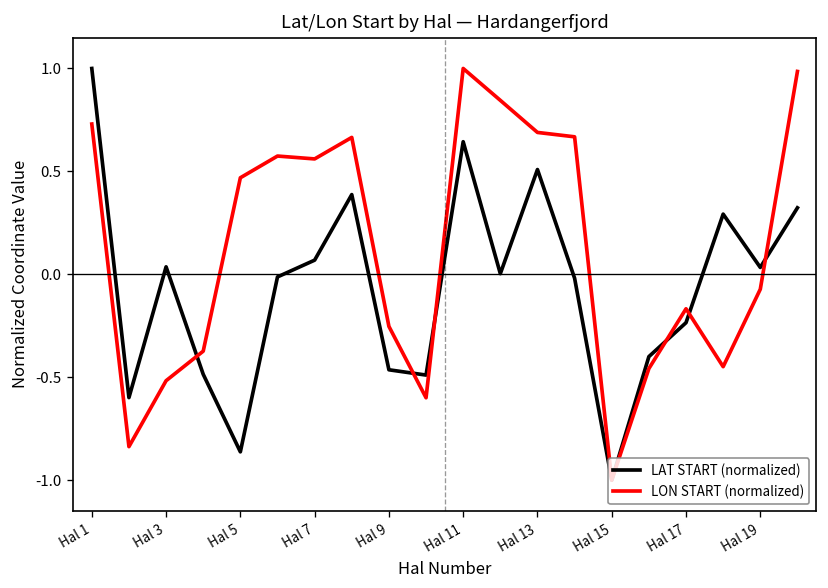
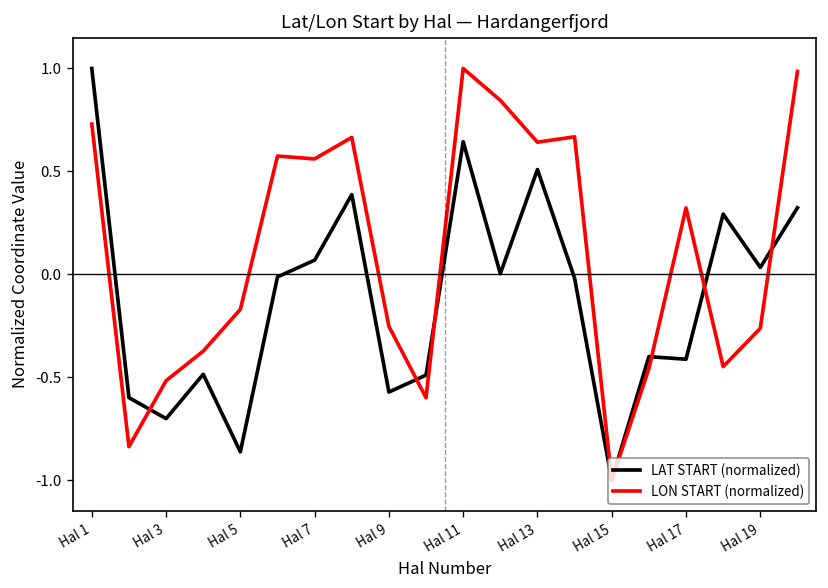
  {
    "LAT START (normalized)": {
      "Hal 1": 1.00,
-     "Hal 3": 0.04,
+     "Hal 3": -0.70,
      "Hal 5": -0.86,
      "Hal 7": 0.07,
-     "Hal 9": -0.46,
+     "Hal 9": -0.57,
      "Hal 11": 0.64,
      "Hal 13": 0.51,
-     "Hal 17": -0.23,
+     "Hal 17": -0.41,
      "Hal 19": 0.03
    },
    "LON START (normalized)": {
      "Hal 1": 0.73,
      "Hal 3": -0.52,
-     "Hal 5": 0.47,
+     "Hal 5": -0.17,
      "Hal 7": 0.56,
      "Hal 9": -0.25,
      "Hal 11": 1.00,
-     "Hal 13": 0.69,
-     "Hal 17": -0.17,
-     "Hal 19": -0.07
+     "Hal 13": 0.64,
+     "Hal 17": 0.32,
+     "Hal 19": -0.26
    }
  }
